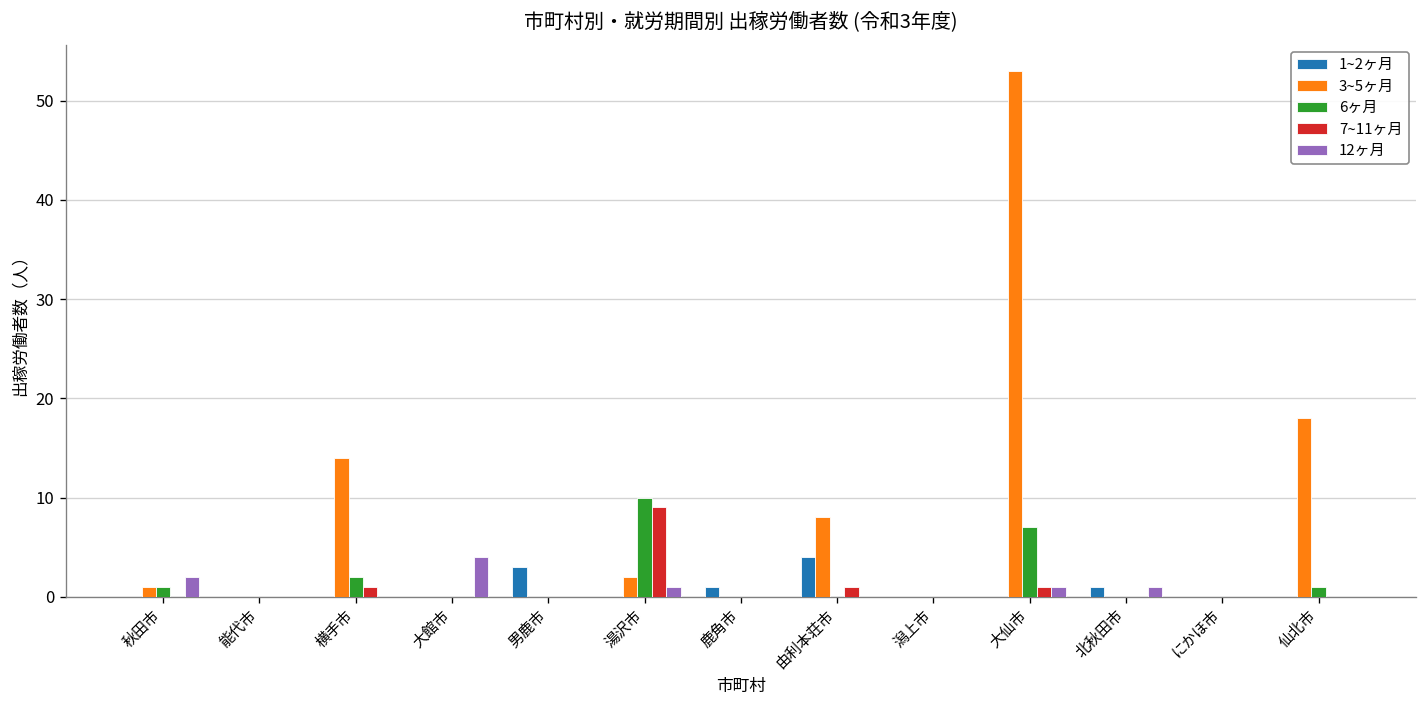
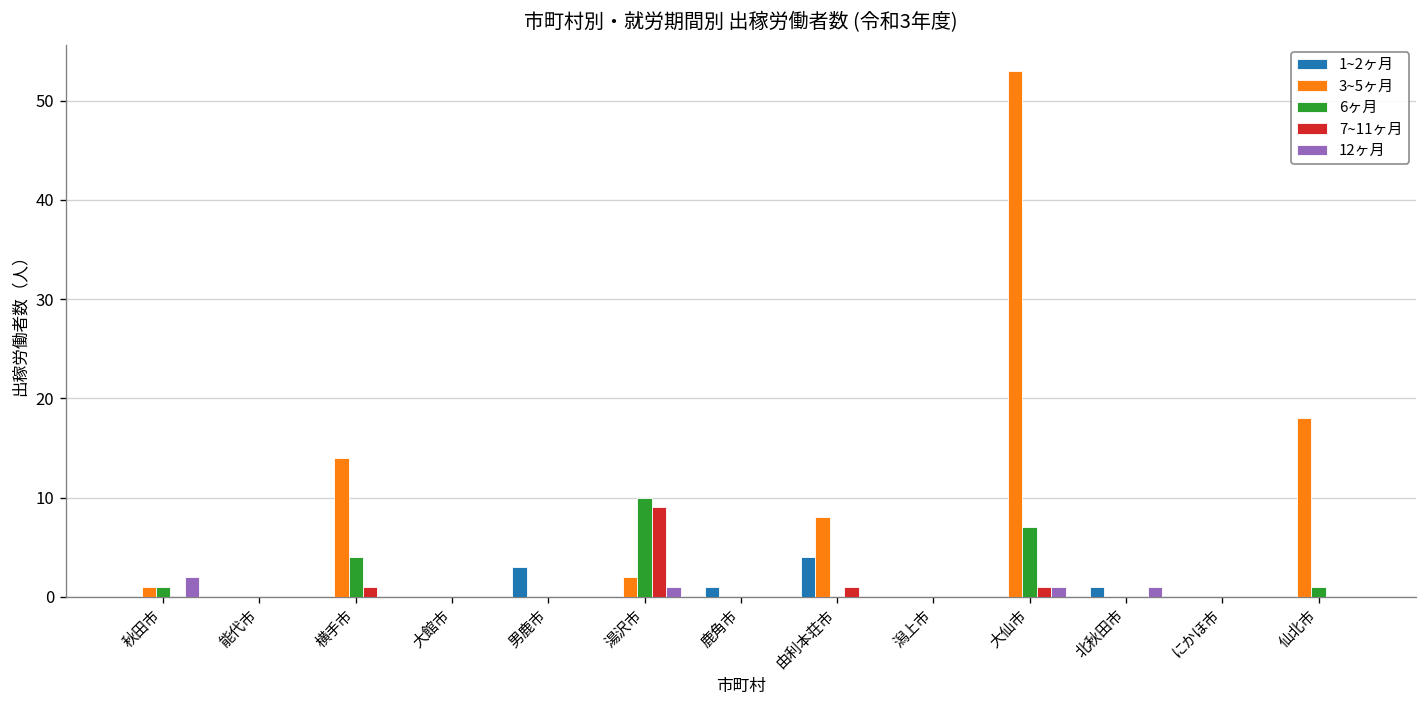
  {
    "1~2ヶ月": {
      "秋田市": 0,
      "能代市": 0,
      "横手市": 0,
      "大館市": 0,
      "男鹿市": 3,
      "湯沢市": 0,
      "鹿角市": 1,
      "由利本荘市": 4,
      "潟上市": 0,
      "大仙市": 0,
      "北秋田市": 1,
      "にかほ市": 0,
      "仙北市": 0
    },
    "3~5ヶ月": {
      "秋田市": 1,
      "能代市": 0,
      "横手市": 14,
      "大館市": 0,
      "男鹿市": 0,
      "湯沢市": 2,
      "鹿角市": 0,
      "由利本荘市": 8,
      "潟上市": 0,
      "大仙市": 53,
      "北秋田市": 0,
      "にかほ市": 0,
      "仙北市": 18
    },
    "6ヶ月": {
      "秋田市": 1,
      "能代市": 0,
-     "横手市": 2,
+     "横手市": 4,
      "大館市": 0,
      "男鹿市": 0,
      "湯沢市": 10,
      "鹿角市": 0,
      "由利本荘市": 0,
      "潟上市": 0,
      "大仙市": 7,
      "北秋田市": 0,
      "にかほ市": 0,
      "仙北市": 1
    },
    "7~11ヶ月": {
      "秋田市": 0,
      "能代市": 0,
      "横手市": 1,
      "大館市": 0,
      "男鹿市": 0,
      "湯沢市": 9,
      "鹿角市": 0,
      "由利本荘市": 1,
      "潟上市": 0,
      "大仙市": 1,
      "北秋田市": 0,
      "にかほ市": 0,
      "仙北市": 0
    },
    "12ヶ月": {
      "秋田市": 2,
      "能代市": 0,
      "横手市": 0,
-     "大館市": 4,
+     "大館市": 0,
      "男鹿市": 0,
      "湯沢市": 1,
      "鹿角市": 0,
      "由利本荘市": 0,
      "潟上市": 0,
      "大仙市": 1,
      "北秋田市": 1,
      "にかほ市": 0,
      "仙北市": 0
    }
  }
